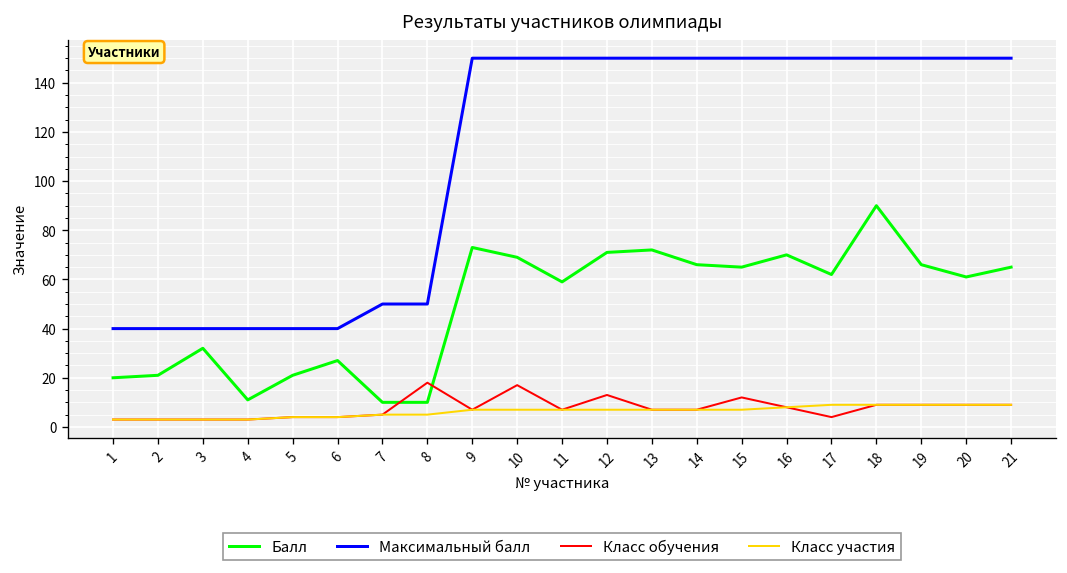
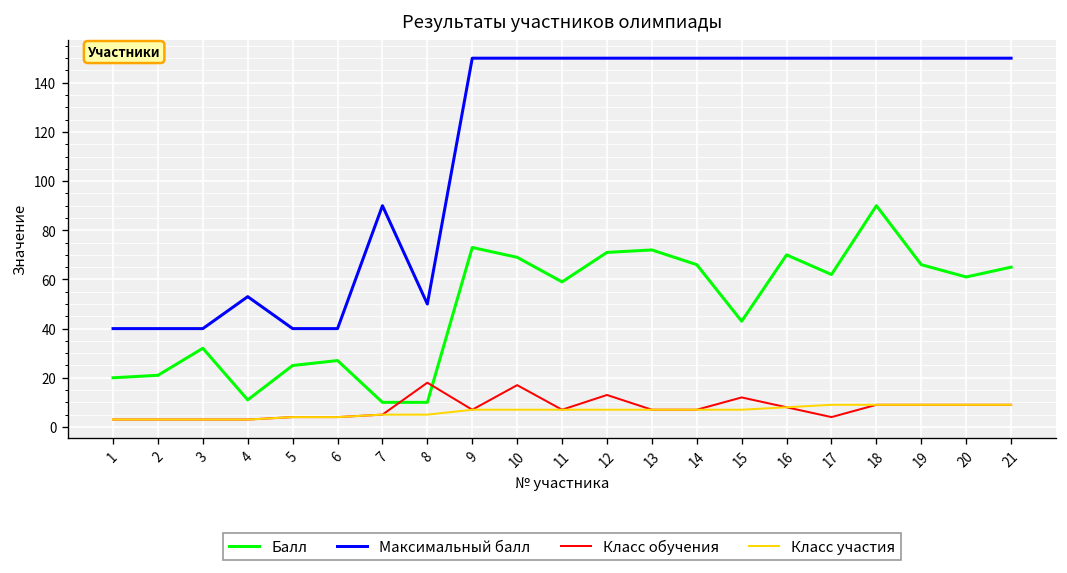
  {
    "Балл": {
      "1": 20,
      "2": 21,
      "3": 32,
      "4": 11,
-     "5": 21,
+     "5": 25,
      "6": 27,
      "7": 10,
      "8": 10,
      "9": 73,
      "10": 69,
      "11": 59,
      "12": 71,
      "13": 72,
      "14": 66,
-     "15": 65,
+     "15": 43,
      "16": 70,
      "17": 62,
      "18": 90,
      "19": 66,
      "20": 61,
      "21": 65
    },
    "Максимальный балл": {
      "1": 40,
      "2": 40,
      "3": 40,
-     "4": 40,
+     "4": 53,
      "5": 40,
      "6": 40,
-     "7": 50,
+     "7": 90,
      "8": 50,
      "9": 150,
      "10": 150,
      "11": 150,
      "12": 150,
      "13": 150,
      "14": 150,
      "15": 150,
      "16": 150,
      "17": 150,
      "18": 150,
      "19": 150,
      "20": 150,
      "21": 150
    },
    "Класс обучения": {
      "8": 18,
      "10": 17,
      "12": 13,
      "15": 12,
      "17": 4
    },
    "Класс участия": {
      "8": 5,
      "10": 7,
      "12": 7,
      "15": 7,
      "17": 9
    }
  }
